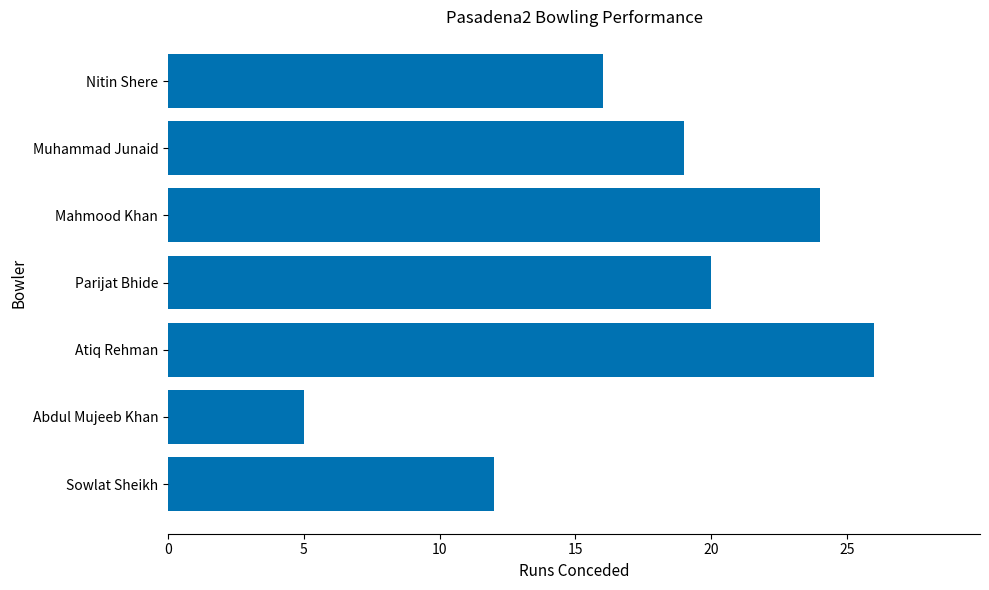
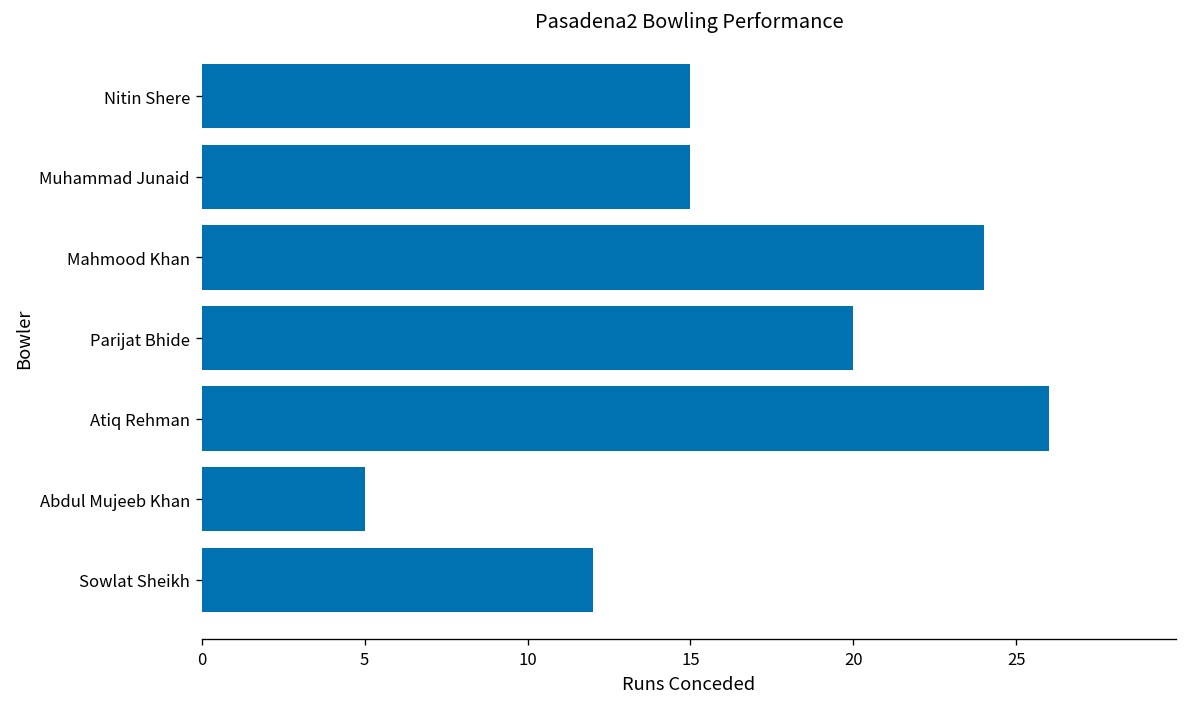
  {
-   "Nitin Shere": 16,
-   "Muhammad Junaid": 19,
+   "Nitin Shere": 15,
+   "Muhammad Junaid": 15,
    "Mahmood Khan": 24,
    "Parijat Bhide": 20,
    "Atiq Rehman": 26,
    "Abdul Mujeeb Khan": 5,
    "Sowlat Sheikh": 12
  }
